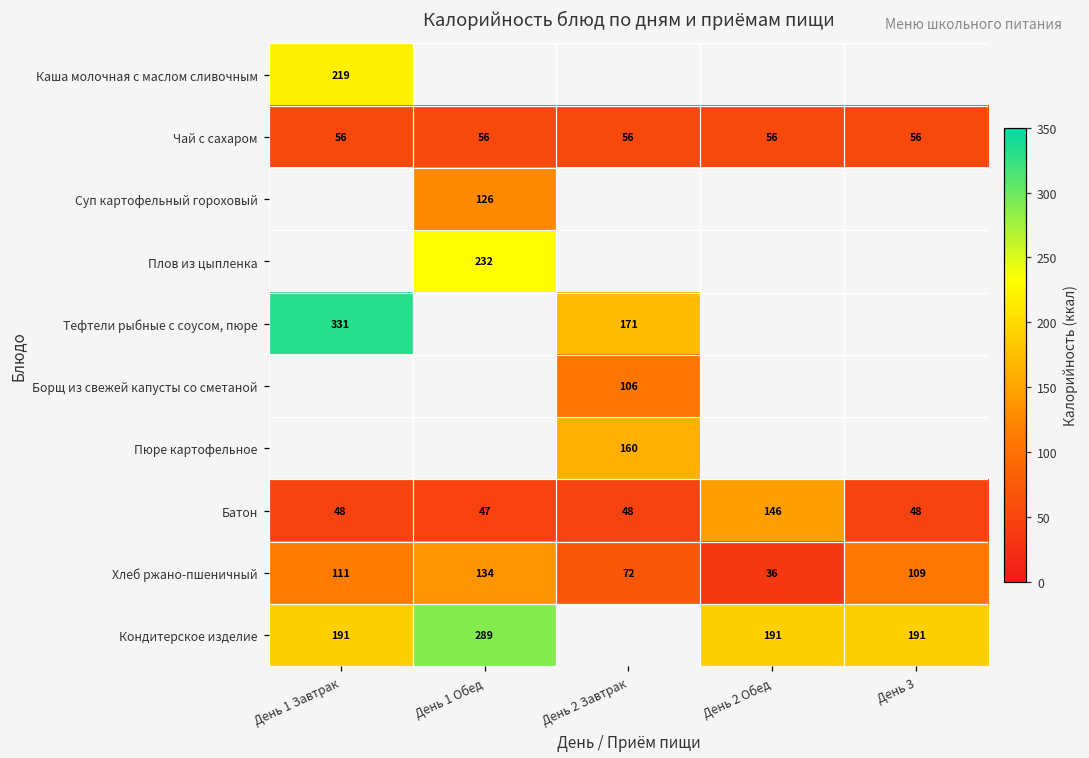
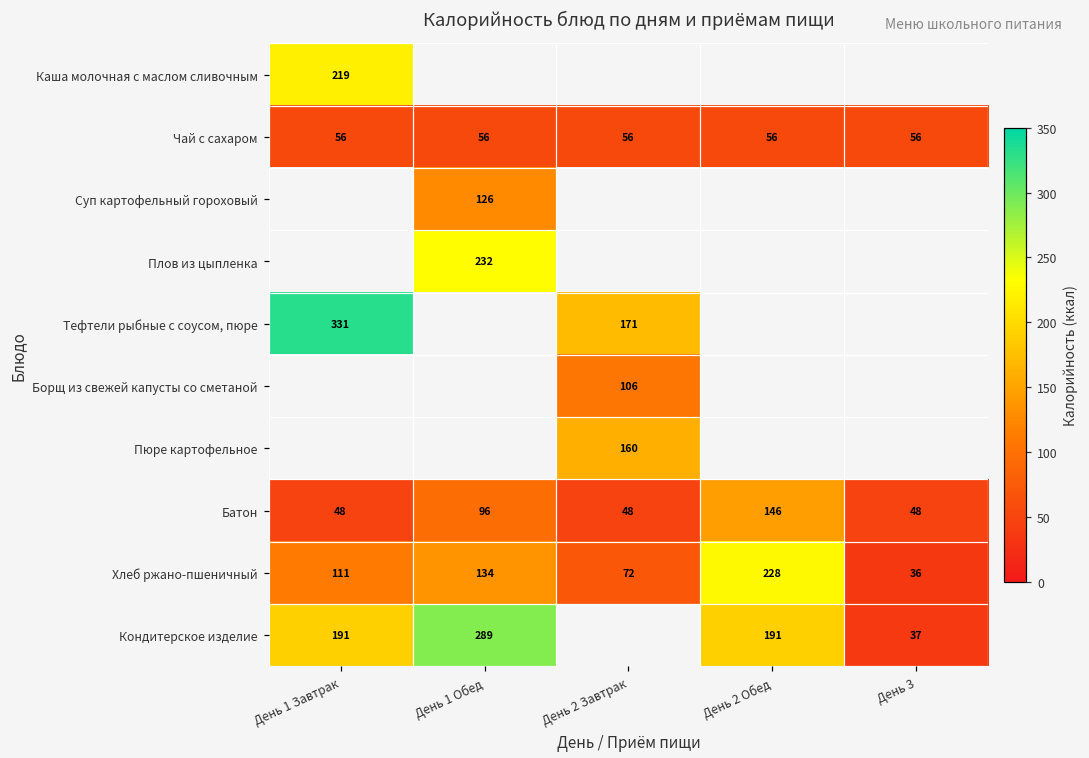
  {
    "Каша молочная с маслом сливочным": {
      "День 1 Завтрак": 219
    },
    "Чай с сахаром": {
      "День 1 Завтрак": 56,
      "День 1 Обед": 56,
      "День 2 Завтрак": 56,
      "День 2 Обед": 56,
      "День 3": 56
    },
    "Суп картофельный гороховый": {
      "День 1 Обед": 126
    },
    "Плов из цыпленка": {
      "День 1 Обед": 232
    },
    "Тефтели рыбные с соусом, пюре": {
      "День 1 Завтрак": 331,
      "День 2 Завтрак": 171
    },
    "Борщ из свежей капусты со сметаной": {
      "День 2 Завтрак": 106
    },
    "Пюре картофельное": {
      "День 2 Завтрак": 160
    },
    "Батон": {
      "День 1 Завтрак": 48,
-     "День 1 Обед": 47,
+     "День 1 Обед": 96,
      "День 2 Завтрак": 48,
      "День 2 Обед": 146,
      "День 3": 48
    },
    "Хлеб ржано-пшеничный": {
      "День 1 Завтрак": 111,
      "День 1 Обед": 134,
      "День 2 Завтрак": 72,
-     "День 2 Обед": 36,
-     "День 3": 109
+     "День 2 Обед": 228,
+     "День 3": 36
    },
    "Кондитерское изделие": {
      "День 1 Завтрак": 191,
      "День 1 Обед": 289,
      "День 2 Обед": 191,
-     "День 3": 191
+     "День 3": 37
    }
  }
